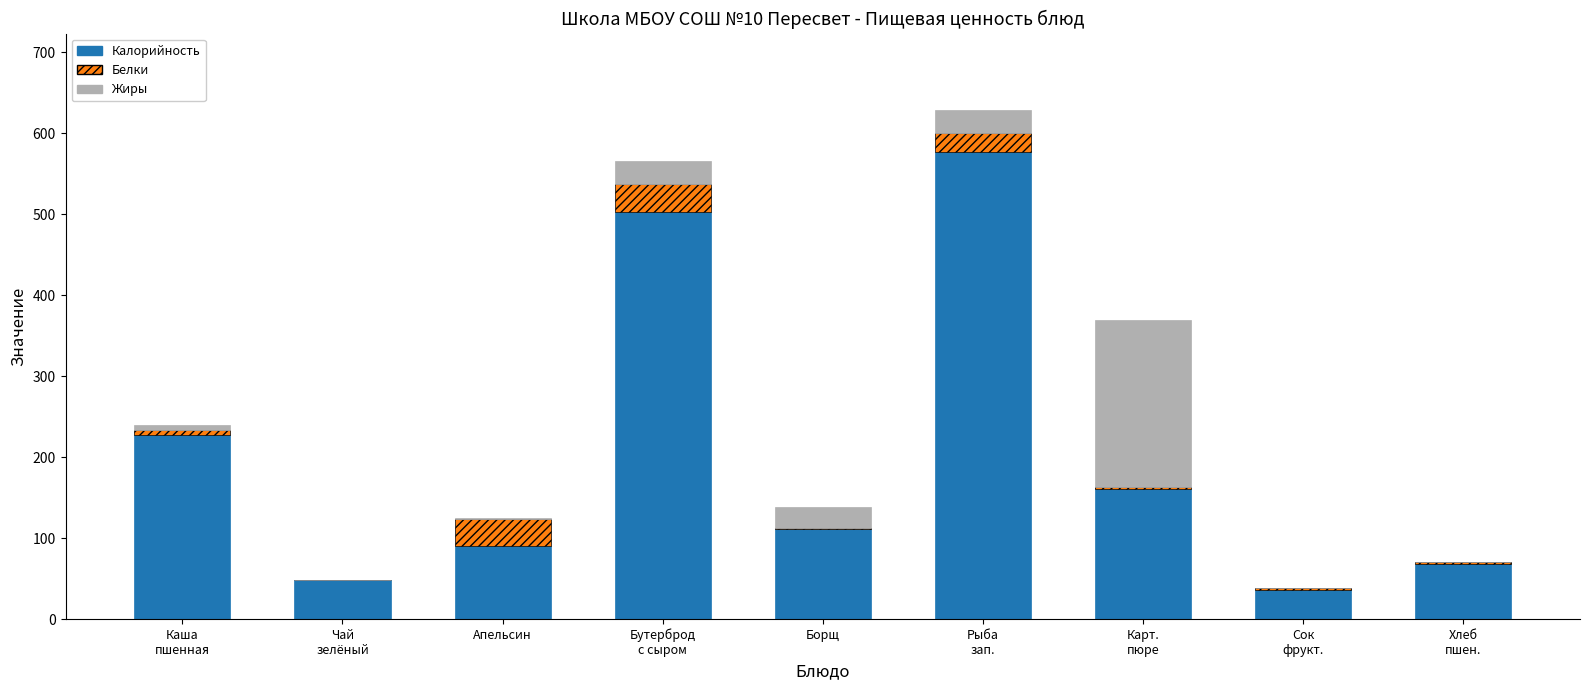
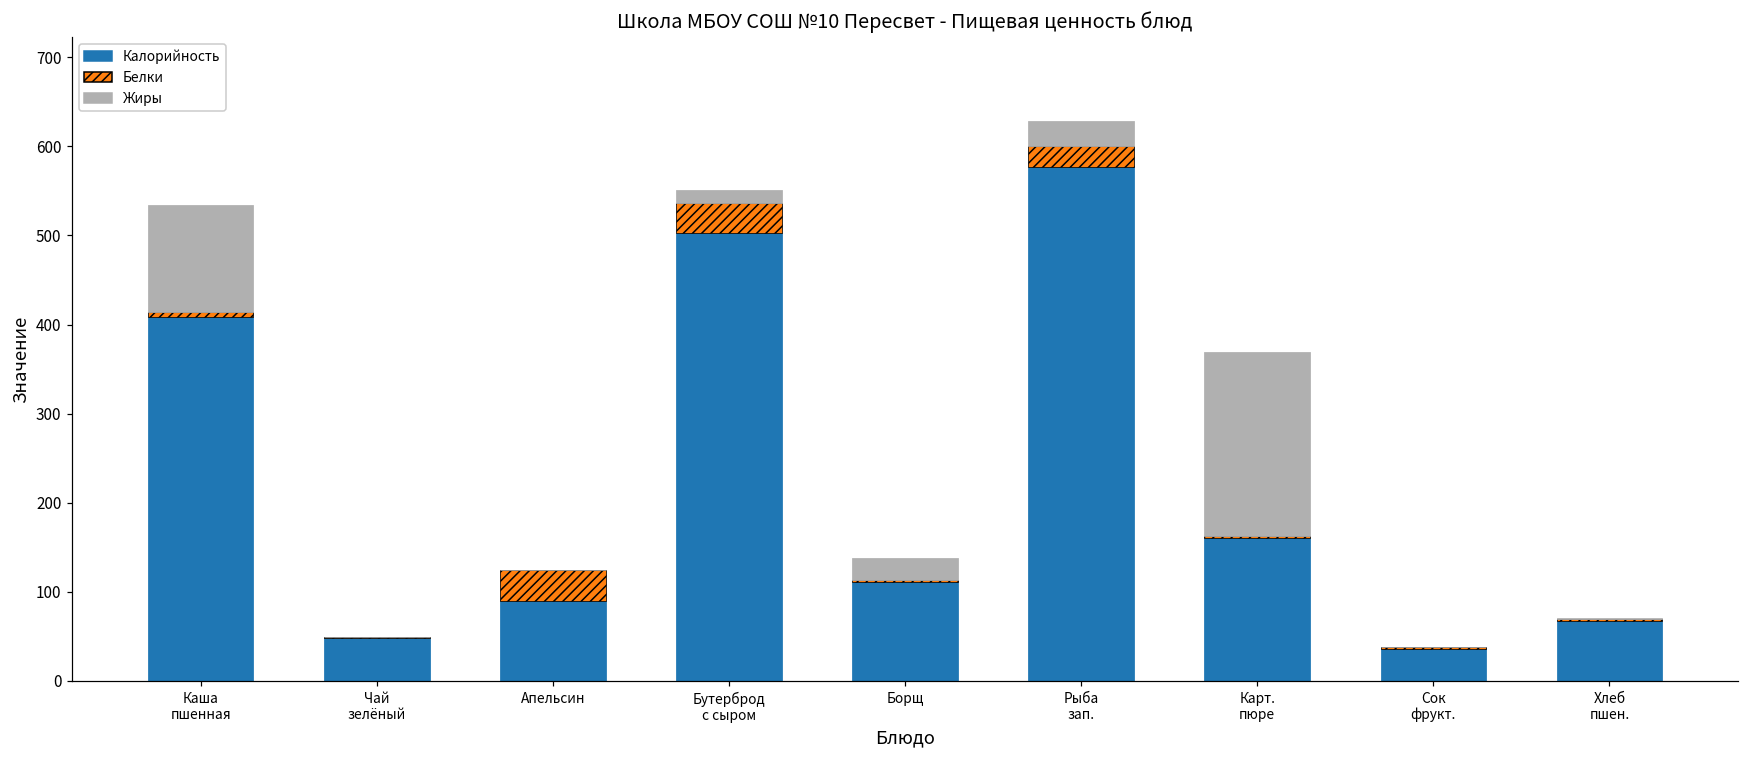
  {
    "Калорийность": {
-     "Каша пшенная": 230,
+     "Каша пшенная": 410,
      "Чай зелёный": 50,
      "Апельсин": 90,
      "Бутерброд с сыром": 500,
      "Борщ": 110,
      "Рыба зап.": 580,
      "Карт. пюре": 160,
      "Сок фрукт.": 40,
      "Хлеб пшен.": 70
    },
    "Белки": {
      "Каша пшенная": 10,
      "Апельсин": 30,
      "Бутерброд с сыром": 30,
      "Рыба зап.": 20
    },
    "Жиры": {
-     "Каша пшенная": 10,
+     "Каша пшенная": 120,
      "Чай зелёный": 0,
-     "Бутерброд с сыром": 30,
+     "Бутерброд с сыром": 10,
      "Борщ": 30,
      "Рыба зап.": 30,
      "Карт. пюре": 210
    }
  }
